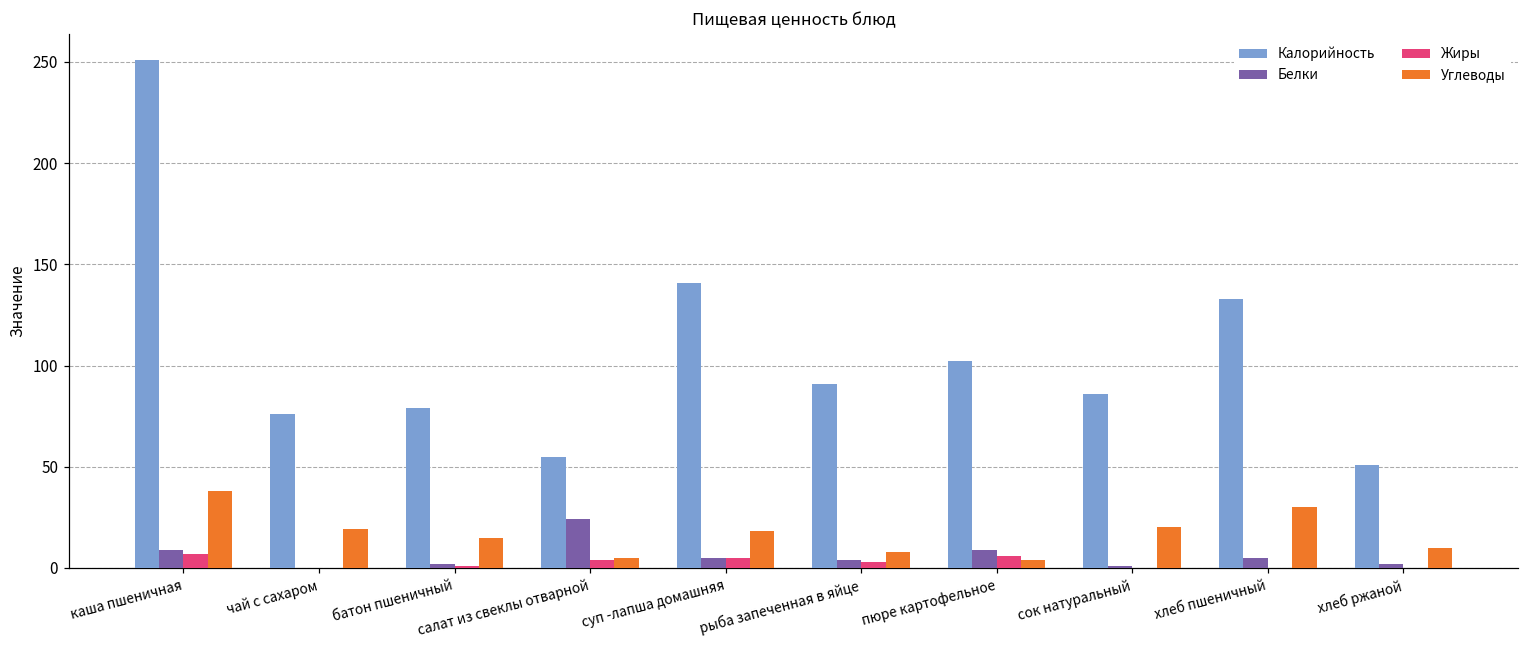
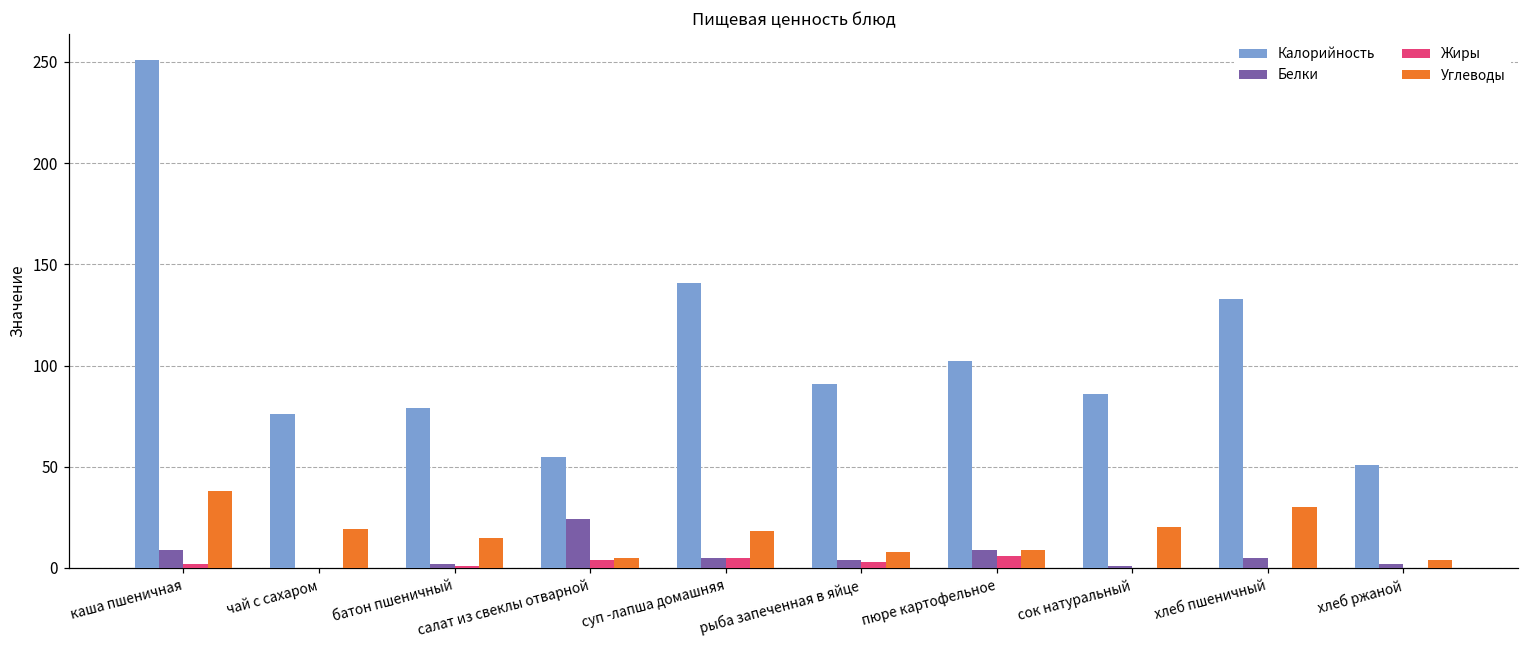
  {
    "Калорийность": {
      "каша пшеничная": 251,
      "чай с сахаром": 76,
      "батон пшеничный": 79,
      "салат из свеклы отварной": 55,
      "суп -лапша домашняя": 141,
      "рыба запеченная в яйце": 91,
      "пюре картофельное": 102,
      "сок натуральный": 86,
      "хлеб пшеничный": 133,
      "хлеб ржаной": 51
    },
    "Белки": {
      "каша пшеничная": 9,
      "чай с сахаром": 0,
      "батон пшеничный": 2,
      "салат из свеклы отварной": 24,
      "суп -лапша домашняя": 5,
      "рыба запеченная в яйце": 4,
      "пюре картофельное": 9,
      "хлеб пшеничный": 5,
      "хлеб ржаной": 2
    },
    "Жиры": {
-     "каша пшеничная": 7,
+     "каша пшеничная": 2,
      "чай с сахаром": 0,
      "салат из свеклы отварной": 4,
      "суп -лапша домашняя": 5,
      "рыба запеченная в яйце": 3,
      "пюре картофельное": 6,
      "сок натуральный": 0,
      "хлеб пшеничный": 0,
      "хлеб ржаной": 0
    },
    "Углеводы": {
      "каша пшеничная": 38,
      "чай с сахаром": 19,
      "батон пшеничный": 15,
      "салат из свеклы отварной": 5,
      "суп -лапша домашняя": 18,
      "рыба запеченная в яйце": 8,
-     "пюре картофельное": 4,
+     "пюре картофельное": 9,
      "сок натуральный": 20,
      "хлеб пшеничный": 30,
-     "хлеб ржаной": 10
+     "хлеб ржаной": 4
    }
  }
